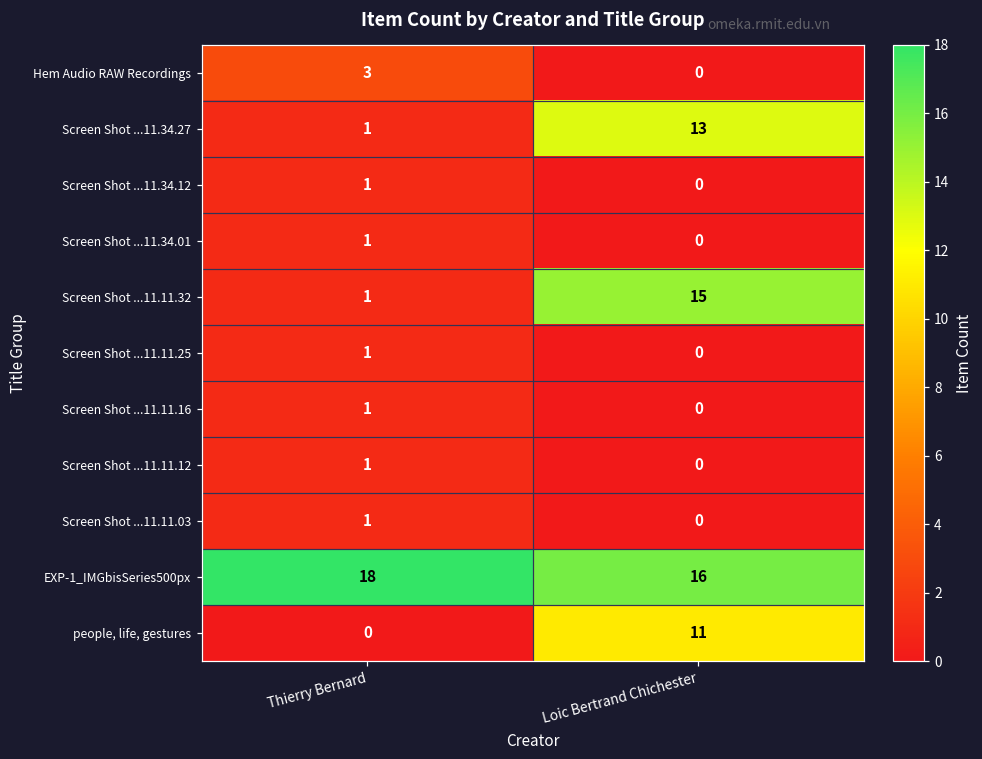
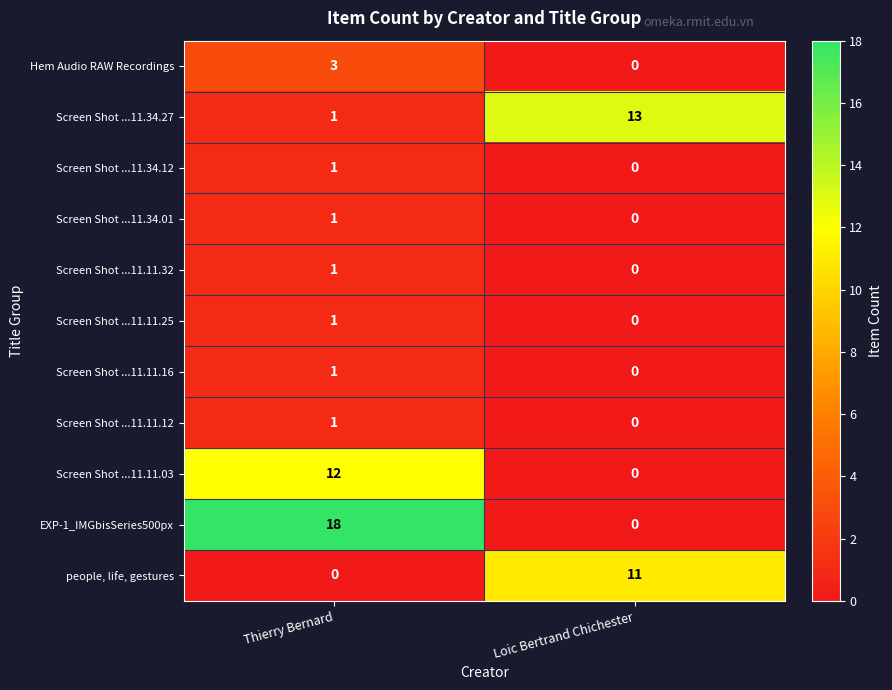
  {
    "Hem Audio RAW Recordings": {
      "Thierry Bernard": 3,
      "Loic Bertrand Chichester": 0
    },
    "Screen Shot ...11.34.27": {
      "Thierry Bernard": 1,
      "Loic Bertrand Chichester": 13
    },
    "Screen Shot ...11.34.12": {
      "Thierry Bernard": 1,
      "Loic Bertrand Chichester": 0
    },
    "Screen Shot ...11.34.01": {
      "Thierry Bernard": 1,
      "Loic Bertrand Chichester": 0
    },
    "Screen Shot ...11.11.32": {
      "Thierry Bernard": 1,
-     "Loic Bertrand Chichester": 15
+     "Loic Bertrand Chichester": 0
    },
    "Screen Shot ...11.11.25": {
      "Thierry Bernard": 1,
      "Loic Bertrand Chichester": 0
    },
    "Screen Shot ...11.11.16": {
      "Thierry Bernard": 1,
      "Loic Bertrand Chichester": 0
    },
    "Screen Shot ...11.11.12": {
      "Thierry Bernard": 1,
      "Loic Bertrand Chichester": 0
    },
    "Screen Shot ...11.11.03": {
-     "Thierry Bernard": 1,
+     "Thierry Bernard": 12,
      "Loic Bertrand Chichester": 0
    },
    "EXP-1_IMGbisSeries500px": {
      "Thierry Bernard": 18,
-     "Loic Bertrand Chichester": 16
+     "Loic Bertrand Chichester": 0
    },
    "people, life, gestures": {
      "Thierry Bernard": 0,
      "Loic Bertrand Chichester": 11
    }
  }
